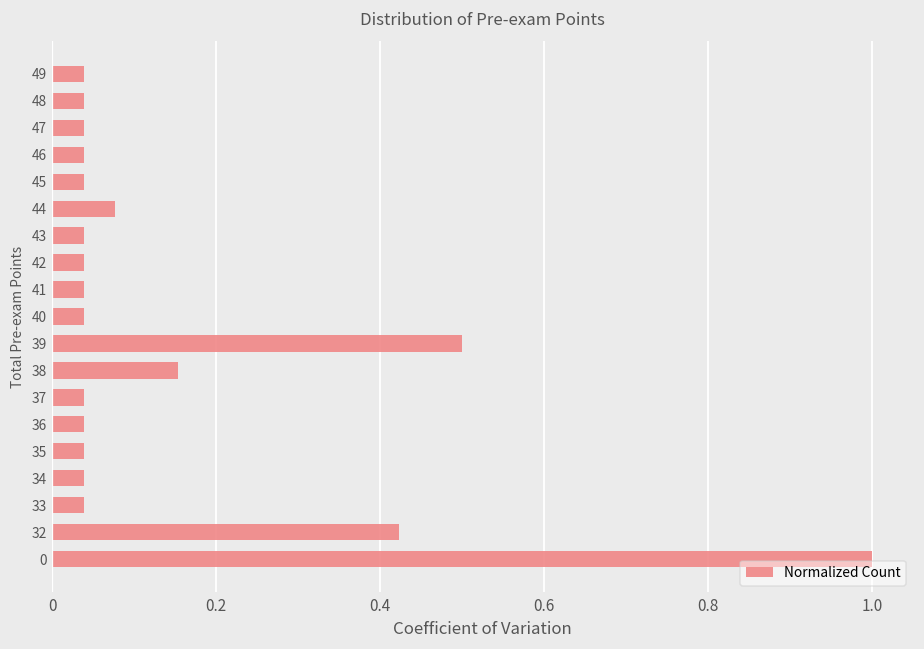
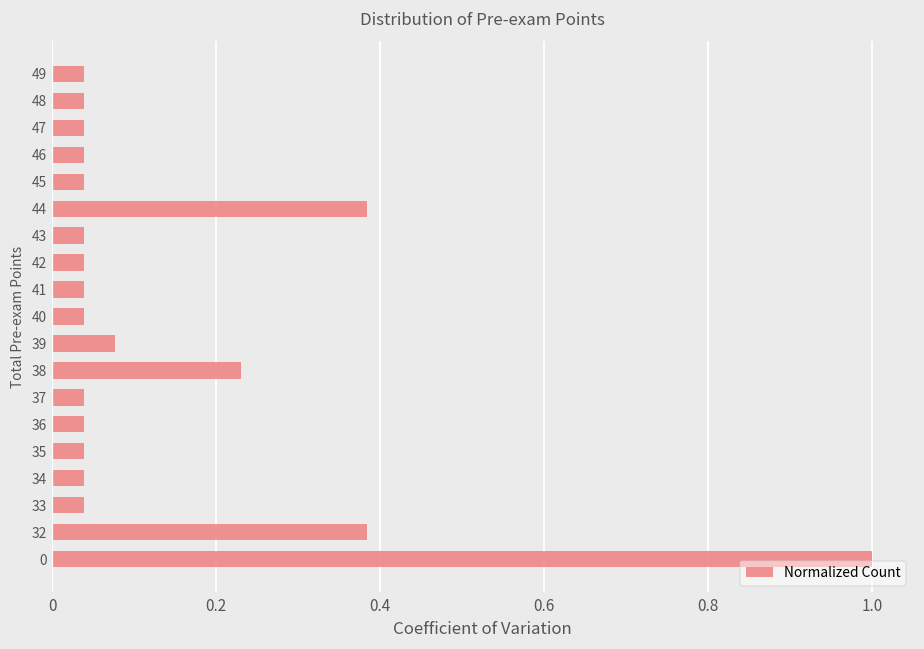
  {
    "49": 0.04,
    "48": 0.04,
    "47": 0.04,
    "46": 0.04,
    "45": 0.04,
-   "44": 0.08,
+   "44": 0.38,
    "43": 0.04,
    "42": 0.04,
    "41": 0.04,
    "40": 0.04,
-   "39": 0.50,
-   "38": 0.15,
+   "39": 0.08,
+   "38": 0.23,
    "37": 0.04,
    "36": 0.04,
    "35": 0.04,
    "34": 0.04,
    "33": 0.04,
-   "32": 0.42,
+   "32": 0.38,
    "0": 1.00
  }
